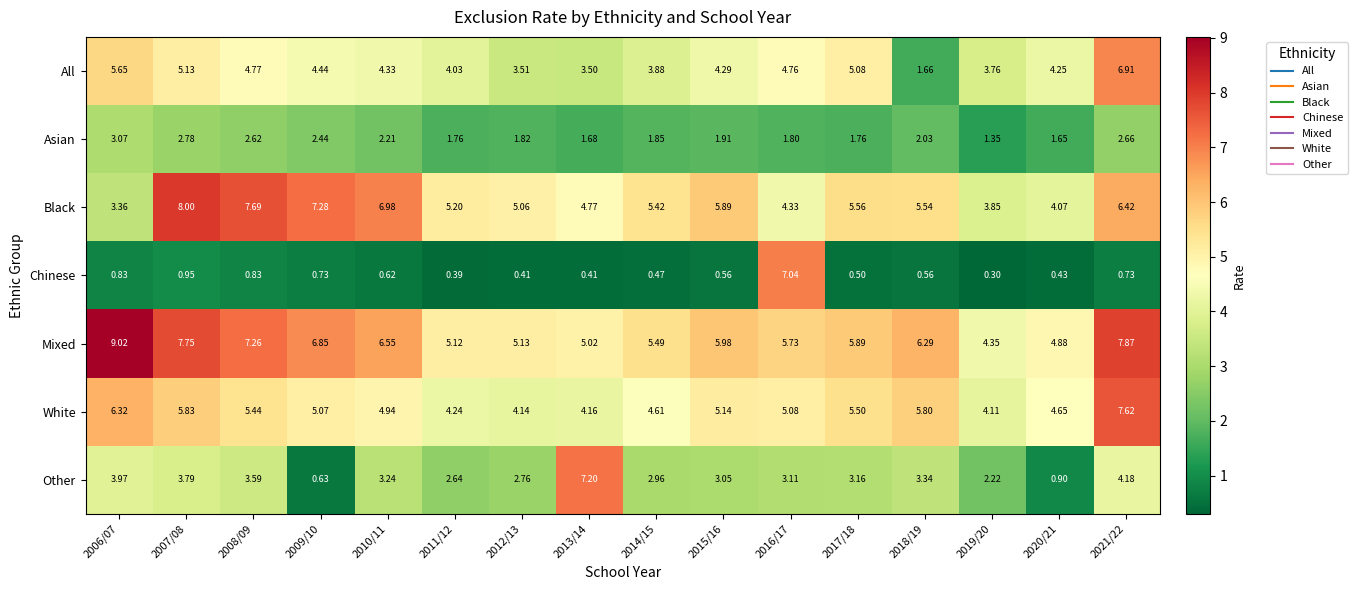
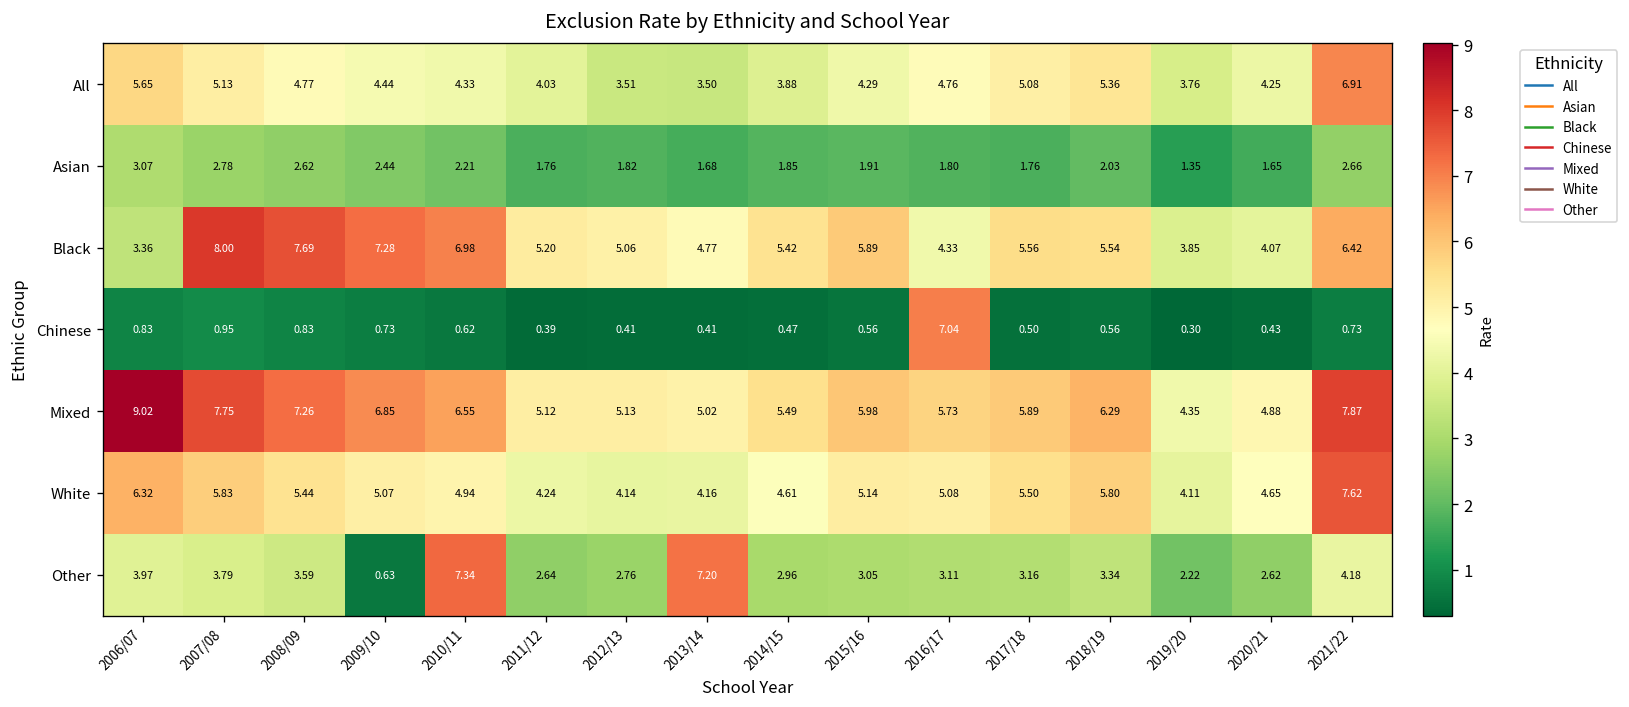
  {
    "All": {
      "2006/07": 5.65,
      "2007/08": 5.13,
      "2008/09": 4.77,
      "2009/10": 4.44,
      "2010/11": 4.33,
      "2011/12": 4.03,
      "2012/13": 3.51,
      "2013/14": 3.50,
      "2014/15": 3.88,
      "2015/16": 4.29,
      "2016/17": 4.76,
      "2017/18": 5.08,
-     "2018/19": 1.66,
+     "2018/19": 5.36,
      "2019/20": 3.76,
      "2020/21": 4.25,
      "2021/22": 6.91
    },
    "Asian": {
      "2006/07": 3.07,
      "2007/08": 2.78,
      "2008/09": 2.62,
      "2009/10": 2.44,
      "2010/11": 2.21,
      "2011/12": 1.76,
      "2012/13": 1.82,
      "2013/14": 1.68,
      "2014/15": 1.85,
      "2015/16": 1.91,
      "2016/17": 1.80,
      "2017/18": 1.76,
      "2018/19": 2.03,
      "2019/20": 1.35,
      "2020/21": 1.65,
      "2021/22": 2.66
    },
    "Black": {
      "2006/07": 3.36,
      "2007/08": 8.00,
      "2008/09": 7.69,
      "2009/10": 7.28,
      "2010/11": 6.98,
      "2011/12": 5.20,
      "2012/13": 5.06,
      "2013/14": 4.77,
      "2014/15": 5.42,
      "2015/16": 5.89,
      "2016/17": 4.33,
      "2017/18": 5.56,
      "2018/19": 5.54,
      "2019/20": 3.85,
      "2020/21": 4.07,
      "2021/22": 6.42
    },
    "Chinese": {
      "2006/07": 0.83,
      "2007/08": 0.95,
      "2008/09": 0.83,
      "2009/10": 0.73,
      "2010/11": 0.62,
      "2011/12": 0.39,
      "2012/13": 0.41,
      "2013/14": 0.41,
      "2014/15": 0.47,
      "2015/16": 0.56,
      "2016/17": 7.04,
      "2017/18": 0.50,
      "2018/19": 0.56,
      "2019/20": 0.30,
      "2020/21": 0.43,
      "2021/22": 0.73
    },
    "Mixed": {
      "2006/07": 9.02,
      "2007/08": 7.75,
      "2008/09": 7.26,
      "2009/10": 6.85,
      "2010/11": 6.55,
      "2011/12": 5.12,
      "2012/13": 5.13,
      "2013/14": 5.02,
      "2014/15": 5.49,
      "2015/16": 5.98,
      "2016/17": 5.73,
      "2017/18": 5.89,
      "2018/19": 6.29,
      "2019/20": 4.35,
      "2020/21": 4.88,
      "2021/22": 7.87
    },
    "White": {
      "2006/07": 6.32,
      "2007/08": 5.83,
      "2008/09": 5.44,
      "2009/10": 5.07,
      "2010/11": 4.94,
      "2011/12": 4.24,
      "2012/13": 4.14,
      "2013/14": 4.16,
      "2014/15": 4.61,
      "2015/16": 5.14,
      "2016/17": 5.08,
      "2017/18": 5.50,
      "2018/19": 5.80,
      "2019/20": 4.11,
      "2020/21": 4.65,
      "2021/22": 7.62
    },
    "Other": {
      "2006/07": 3.97,
      "2007/08": 3.79,
      "2008/09": 3.59,
      "2009/10": 0.63,
-     "2010/11": 3.24,
+     "2010/11": 7.34,
      "2011/12": 2.64,
      "2012/13": 2.76,
      "2013/14": 7.20,
      "2014/15": 2.96,
      "2015/16": 3.05,
      "2016/17": 3.11,
      "2017/18": 3.16,
      "2018/19": 3.34,
      "2019/20": 2.22,
-     "2020/21": 0.90,
+     "2020/21": 2.62,
      "2021/22": 4.18
    }
  }
